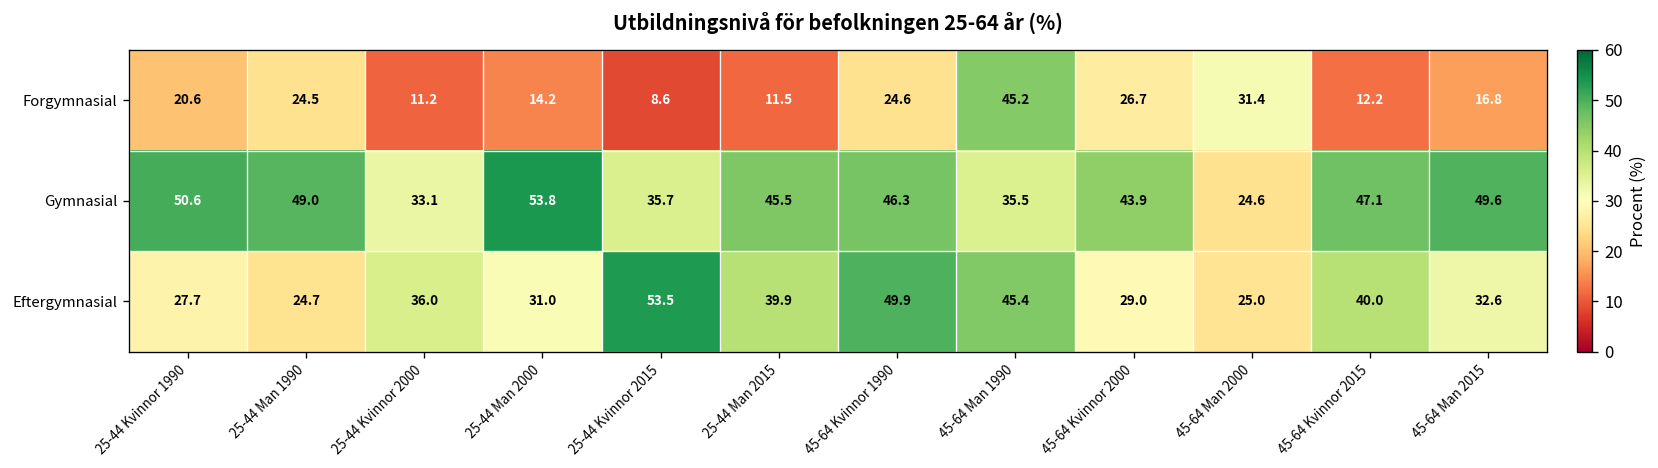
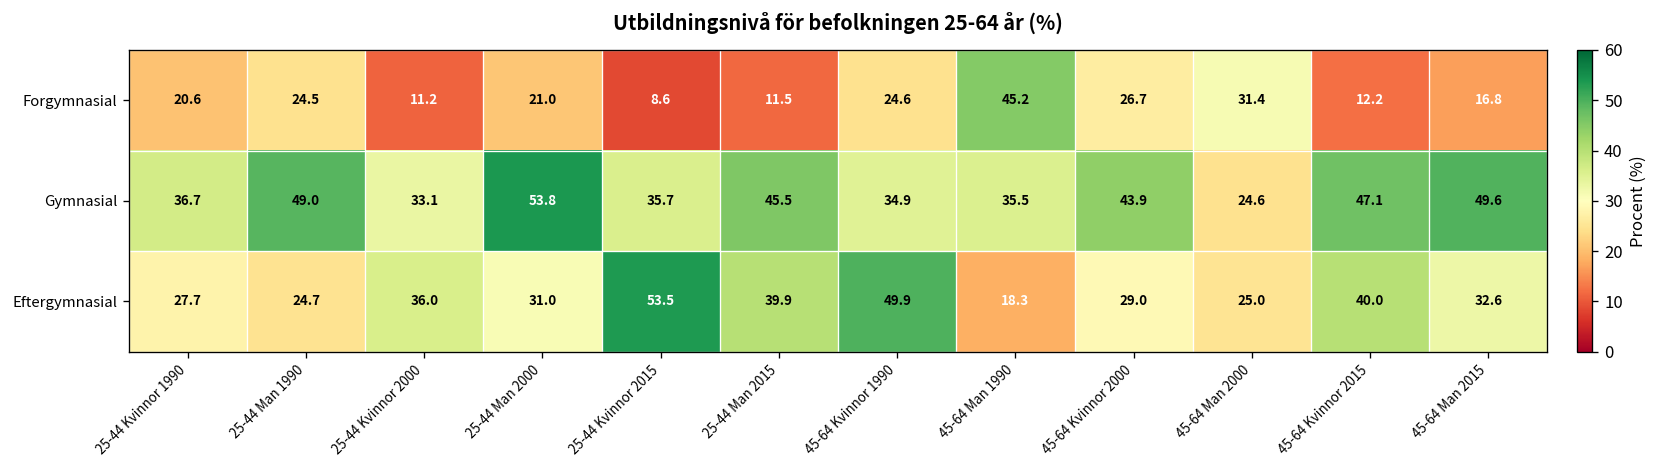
  {
    "Forgymnasial": {
      "25-44 Kvinnor 1990": 20.6,
      "25-44 Man 1990": 24.5,
      "25-44 Kvinnor 2000": 11.2,
-     "25-44 Man 2000": 14.2,
+     "25-44 Man 2000": 21.0,
      "25-44 Kvinnor 2015": 8.6,
      "25-44 Man 2015": 11.5,
      "45-64 Kvinnor 1990": 24.6,
      "45-64 Man 1990": 45.2,
      "45-64 Kvinnor 2000": 26.7,
      "45-64 Man 2000": 31.4,
      "45-64 Kvinnor 2015": 12.2,
      "45-64 Man 2015": 16.8
    },
    "Gymnasial": {
-     "25-44 Kvinnor 1990": 50.6,
+     "25-44 Kvinnor 1990": 36.7,
      "25-44 Man 1990": 49.0,
      "25-44 Kvinnor 2000": 33.1,
      "25-44 Man 2000": 53.8,
      "25-44 Kvinnor 2015": 35.7,
      "25-44 Man 2015": 45.5,
-     "45-64 Kvinnor 1990": 46.3,
+     "45-64 Kvinnor 1990": 34.9,
      "45-64 Man 1990": 35.5,
      "45-64 Kvinnor 2000": 43.9,
      "45-64 Man 2000": 24.6,
      "45-64 Kvinnor 2015": 47.1,
      "45-64 Man 2015": 49.6
    },
    "Eftergymnasial": {
      "25-44 Kvinnor 1990": 27.7,
      "25-44 Man 1990": 24.7,
      "25-44 Kvinnor 2000": 36.0,
      "25-44 Man 2000": 31.0,
      "25-44 Kvinnor 2015": 53.5,
      "25-44 Man 2015": 39.9,
      "45-64 Kvinnor 1990": 49.9,
-     "45-64 Man 1990": 45.4,
+     "45-64 Man 1990": 18.3,
      "45-64 Kvinnor 2000": 29.0,
      "45-64 Man 2000": 25.0,
      "45-64 Kvinnor 2015": 40.0,
      "45-64 Man 2015": 32.6
    }
  }
